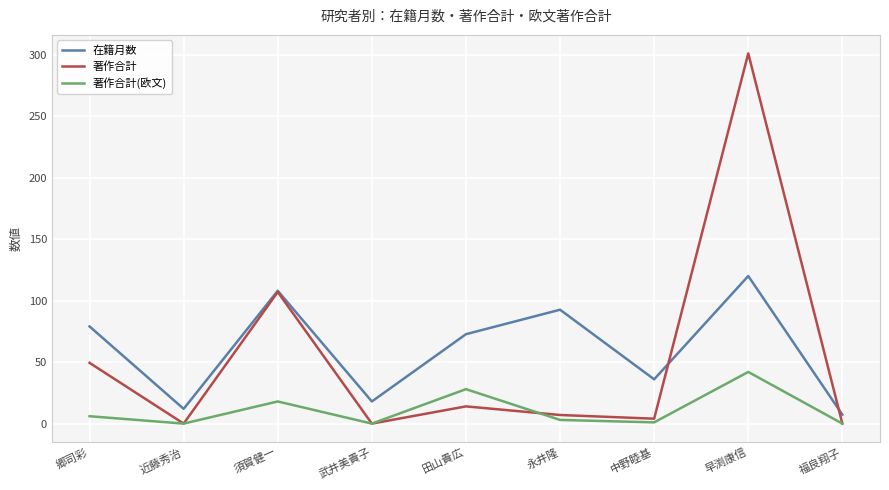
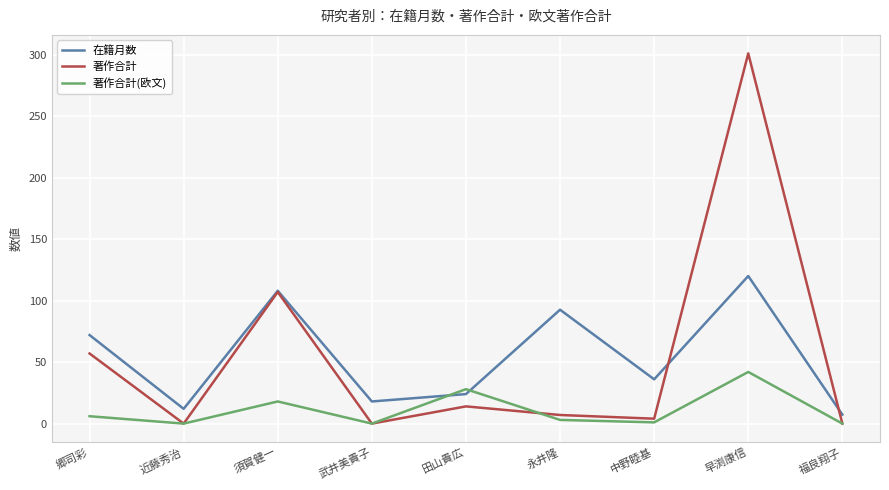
  {
    "在籍月数": {
-     "郷司彩": 79,
+     "郷司彩": 72,
      "近藤秀治": 12,
      "武井美貴子": 18,
-     "田山貴広": 73,
+     "田山貴広": 24,
      "永井隆": 93,
      "中野睦基": 36,
      "早渕康信": 120,
      "福良翔子": 7
    },
    "著作合計": {
-     "郷司彩": 49,
+     "郷司彩": 57,
      "田山貴広": 14,
      "永井隆": 7,
      "中野睦基": 4,
      "早渕康信": 301
    },
    "著作合計(欧文)": {
      "郷司彩": 6,
      "須賀健一": 18,
      "田山貴広": 28,
      "永井隆": 3,
      "中野睦基": 1,
      "早渕康信": 42
    }
  }
